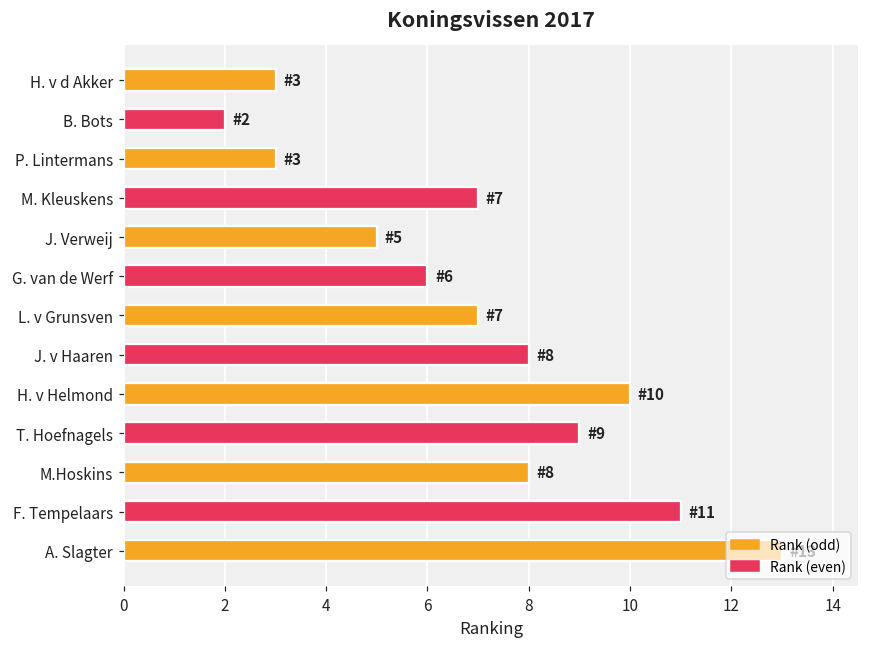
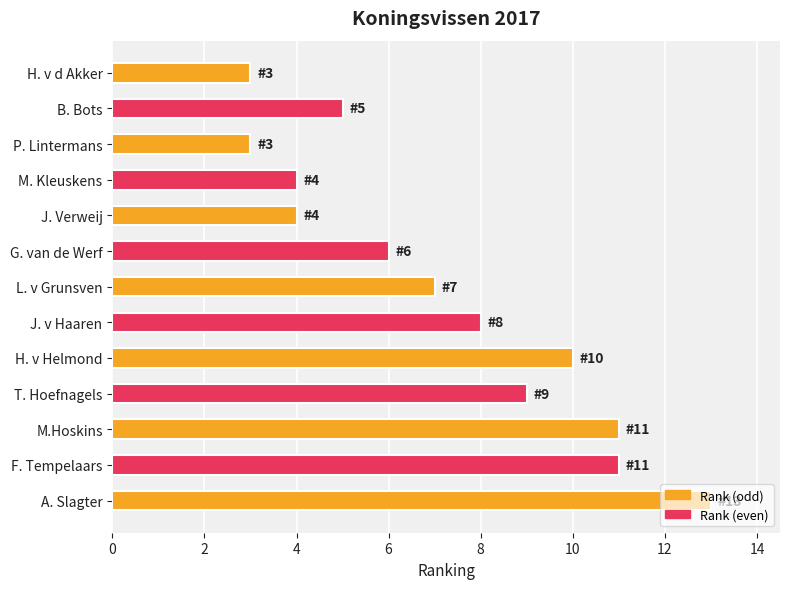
  {
    "H. v d Akker": 3,
-   "B. Bots": 2,
+   "B. Bots": 5,
    "P. Lintermans": 3,
-   "M. Kleuskens": 7,
-   "J. Verweij": 5,
+   "M. Kleuskens": 4,
+   "J. Verweij": 4,
    "G. van de Werf": 6,
    "L. v Grunsven": 7,
    "J. v Haaren": 8,
    "H. v Helmond": 10,
    "T. Hoefnagels": 9,
-   "M.Hoskins": 8,
+   "M.Hoskins": 11,
    "F. Tempelaars": 11
  }
